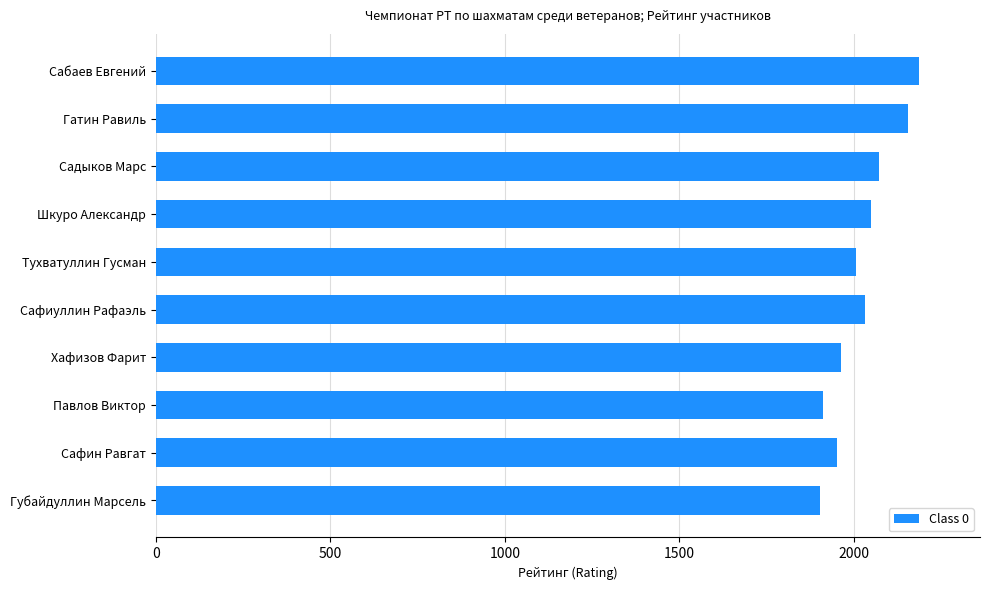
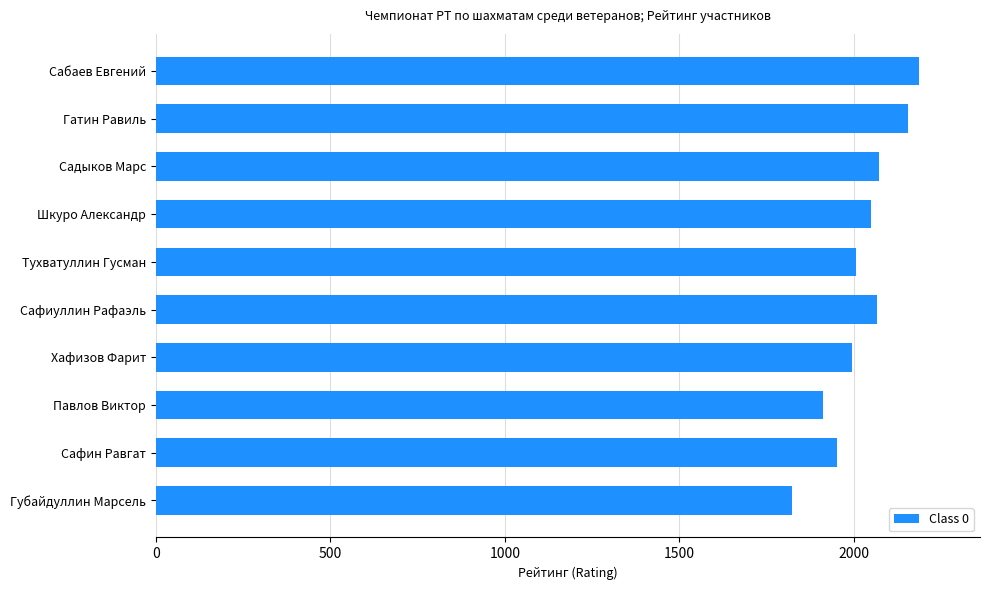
  {
    "Сабаев Евгений": 2190,
    "Гатин Равиль": 2160,
    "Садыков Марс": 2070,
    "Шкуро Александр": 2050,
    "Тухватуллин Гусман": 2010,
-   "Сафиуллин Рафаэль": 2030,
-   "Хафизов Фарит": 1960,
+   "Сафиуллин Рафаэль": 2070,
+   "Хафизов Фарит": 2000,
    "Павлов Виктор": 1910,
    "Сафин Равгат": 1950,
-   "Губайдуллин Марсель": 1900
+   "Губайдуллин Марсель": 1820
  }
